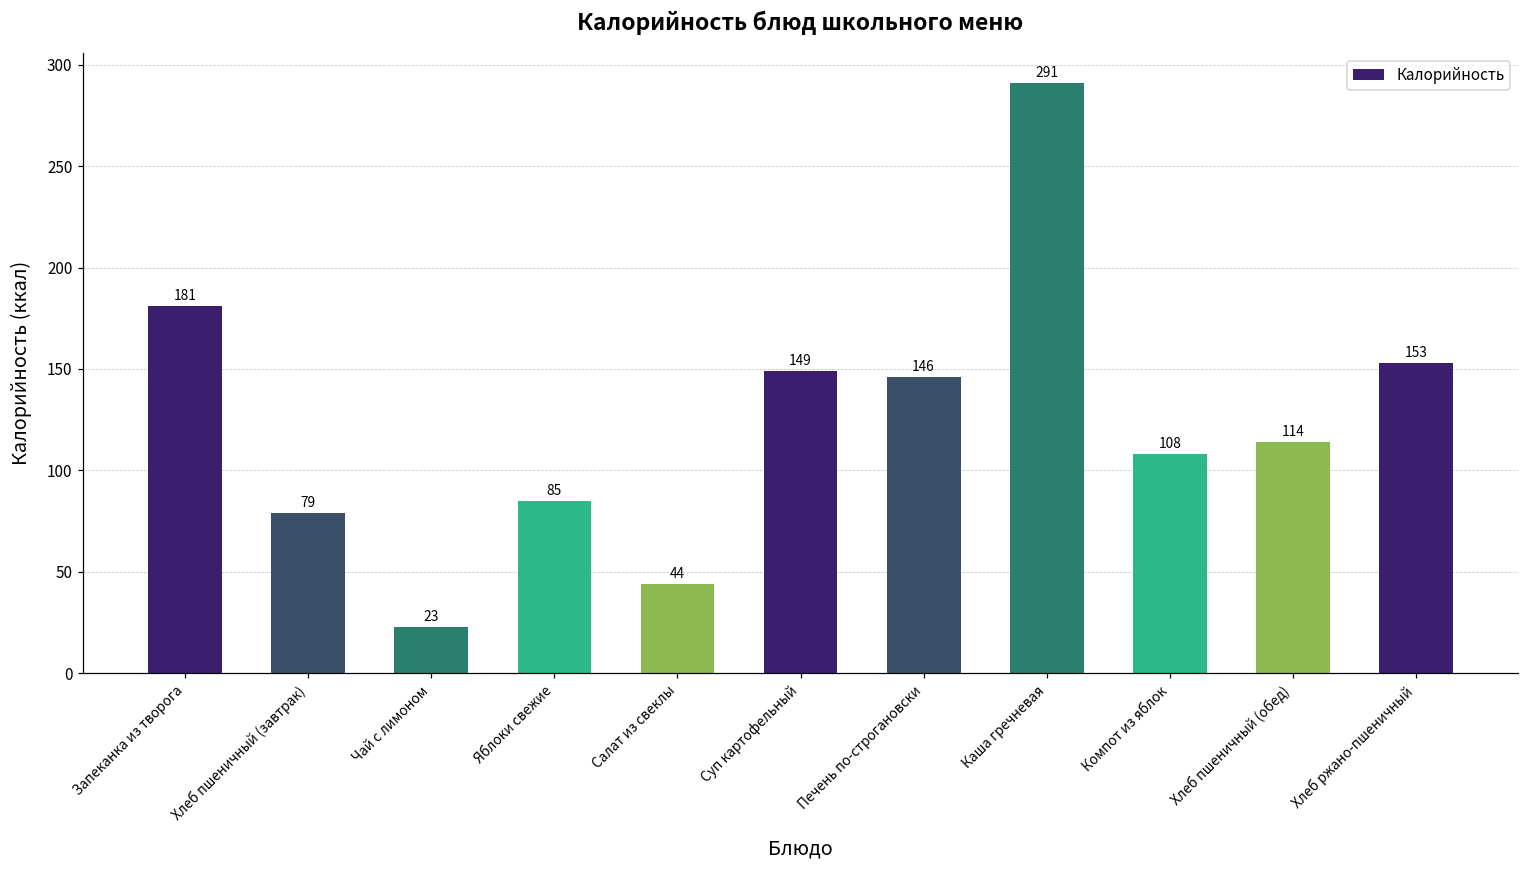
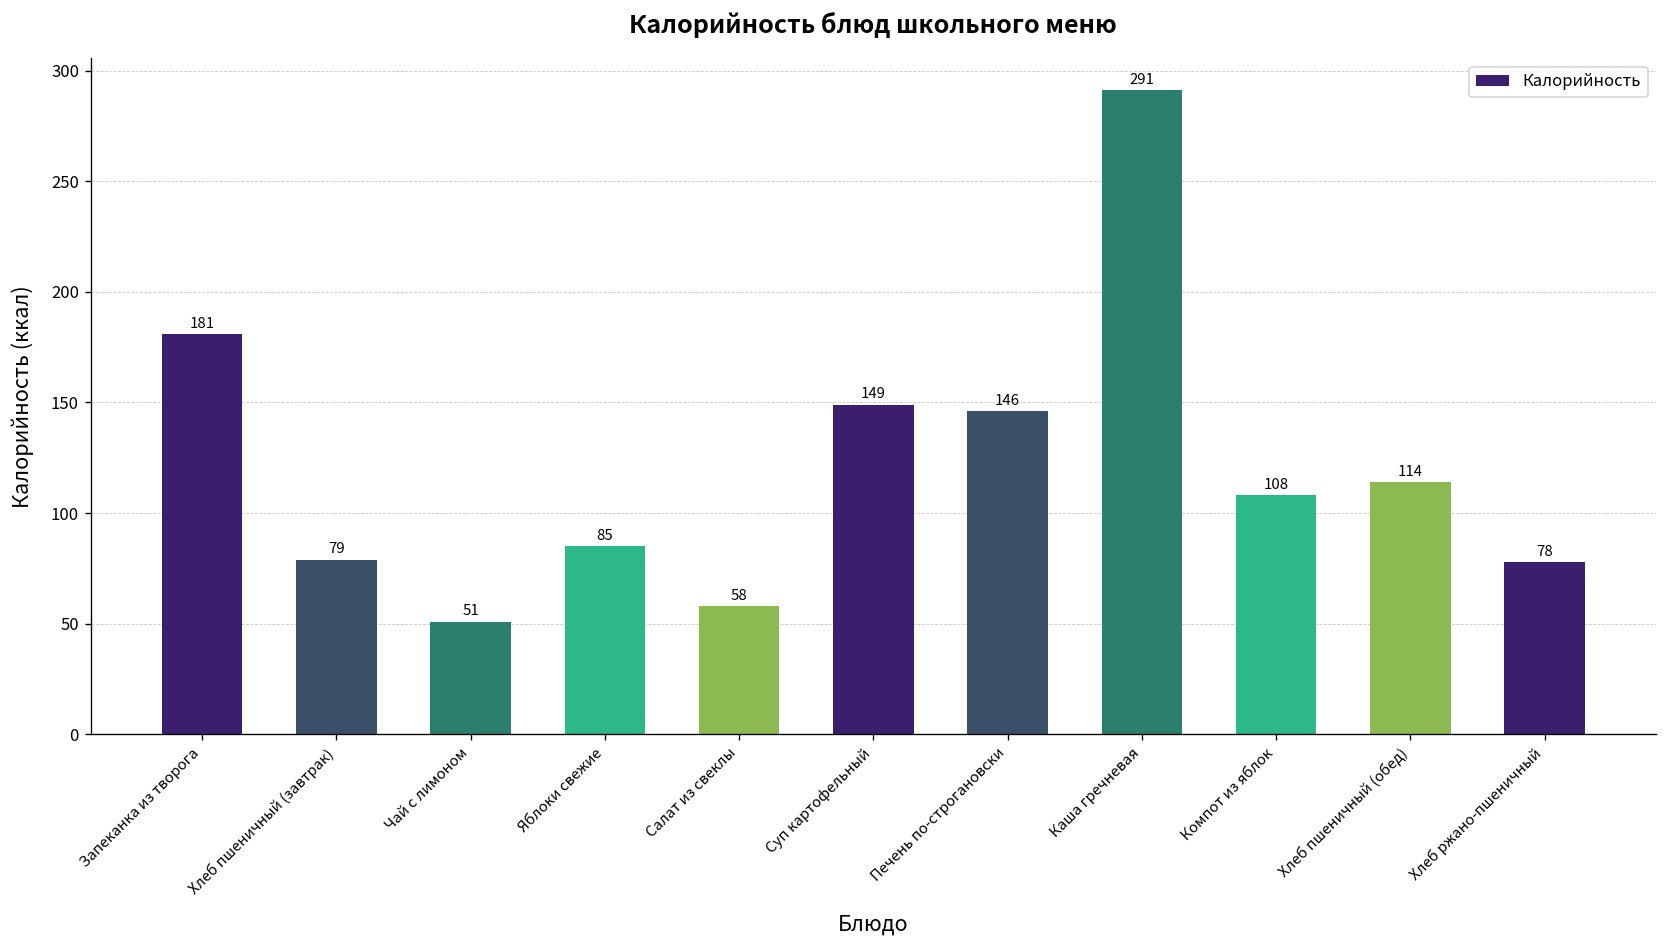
  {
    "Запеканка из творога": 181,
    "Хлеб пшеничный (завтрак)": 79,
-   "Чай с лимоном": 23,
+   "Чай с лимоном": 51,
    "Яблоки свежие": 85,
-   "Салат из свеклы": 44,
+   "Салат из свеклы": 58,
    "Суп картофельный": 149,
    "Печень по-строгановски": 146,
    "Каша гречневая": 291,
    "Компот из яблок": 108,
    "Хлеб пшеничный (обед)": 114,
-   "Хлеб ржано-пшеничный": 153
+   "Хлеб ржано-пшеничный": 78
  }
